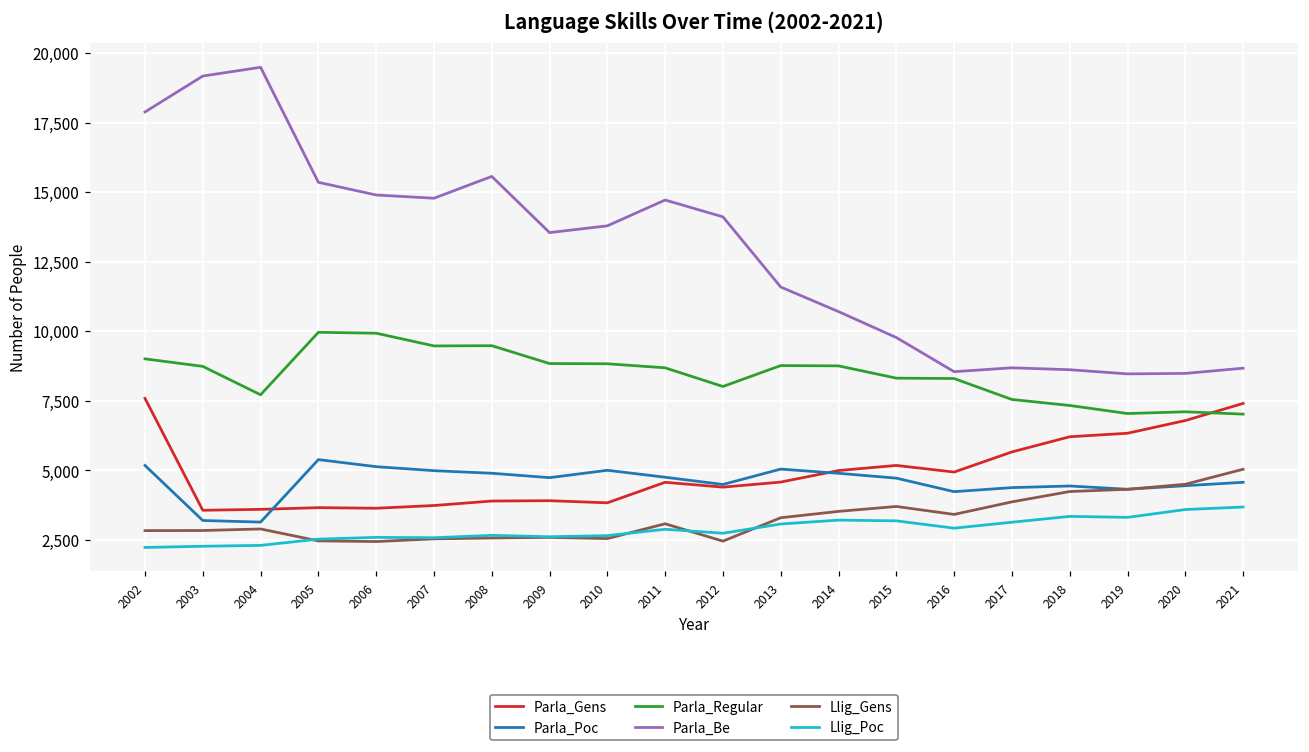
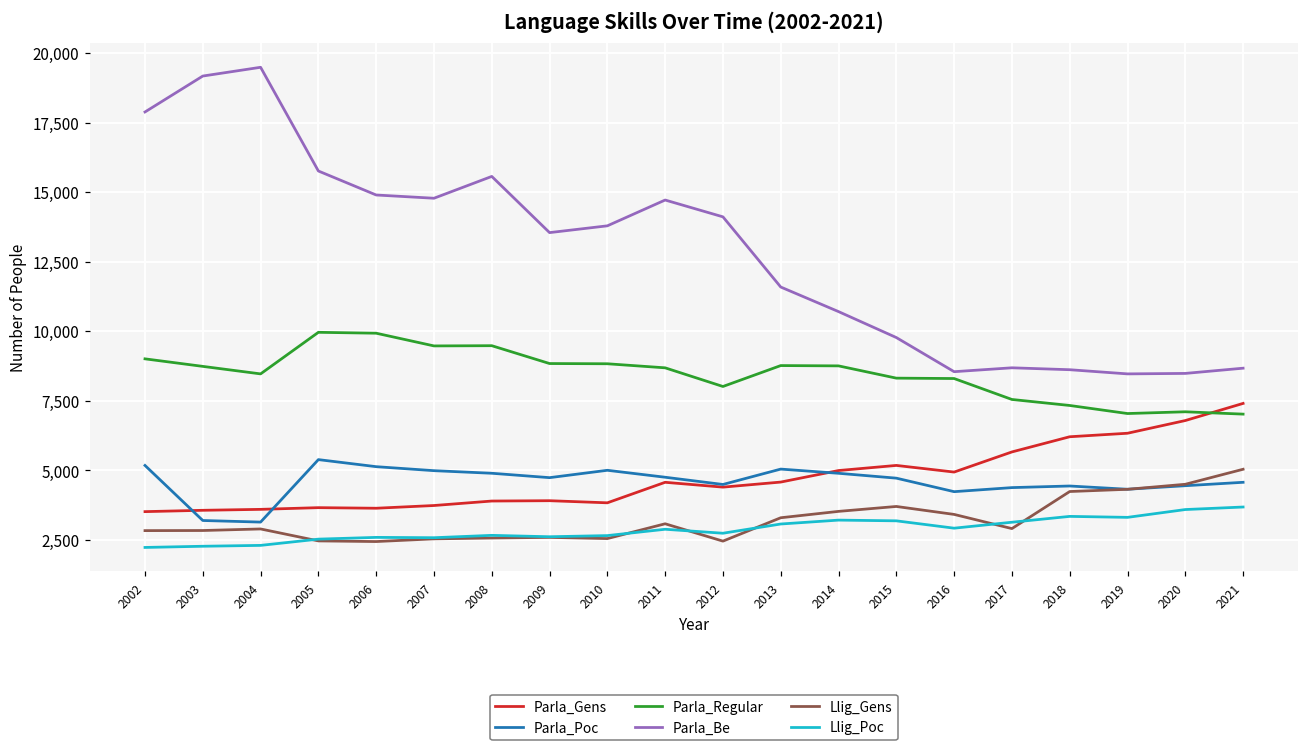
  {
    "Parla_Gens": {
-     "2002": "7,600",
+     "2002": "3,500",
      "2003": "3,600",
      "2004": "3,600",
      "2005": "3,700",
      "2006": "3,600",
      "2007": "3,700",
      "2008": "3,900",
      "2009": "3,900",
      "2010": "3,800",
      "2011": "4,600",
      "2013": "4,600",
      "2015": "5,200",
      "2016": "4,900",
      "2017": "5,700",
      "2018": "6,200",
      "2019": "6,300",
      "2020": "6,800",
      "2021": "7,400"
    },
    "Parla_Poc": {
      "2002": "5,200",
      "2003": "3,200",
      "2004": "3,100",
      "2005": "5,400",
      "2006": "5,100",
      "2007": "5,000",
      "2008": "4,900",
      "2009": "4,700",
      "2010": "5,000",
      "2011": "4,800",
      "2013": "5,000",
      "2015": "4,700",
      "2016": "4,200",
      "2017": "4,400",
      "2018": "4,400",
      "2021": "4,600"
    },
    "Parla_Regular": {
      "2002": "9,000",
      "2003": "8,700",
-     "2004": "7,700",
+     "2004": "8,500",
      "2005": "10,000",
      "2006": "9,900",
      "2007": "9,500",
      "2008": "9,500",
      "2009": "8,800",
      "2010": "8,800",
      "2011": "8,700",
      "2012": "8,000",
      "2013": "8,800",
      "2014": "8,800",
      "2015": "8,300",
      "2016": "8,300",
      "2017": "7,600",
      "2018": "7,300",
      "2019": "7,000",
      "2020": "7,100",
      "2021": "7,000"
    },
    "Parla_Be": {
      "2002": "17,900",
      "2003": "19,200",
      "2004": "19,500",
-     "2005": "15,400",
+     "2005": "15,800",
      "2006": "14,900",
      "2007": "14,800",
      "2008": "15,600",
      "2009": "13,600",
      "2010": "13,800",
      "2011": "14,700",
      "2012": "14,100",
      "2013": "11,600",
      "2014": "10,700",
      "2015": "9,800",
      "2016": "8,600",
      "2017": "8,700",
      "2018": "8,600",
      "2019": "8,500",
      "2020": "8,500",
      "2021": "8,700"
    },
    "Llig_Gens": {
      "2002": "2,800",
      "2003": "2,800",
      "2004": "2,900",
      "2006": "2,400",
      "2010": "2,500",
      "2011": "3,100",
      "2012": "2,500",
      "2013": "3,300",
      "2014": "3,500",
      "2015": "3,700",
      "2016": "3,400",
-     "2017": "3,900",
+     "2017": "2,900",
      "2018": "4,200",
      "2021": "5,000"
    },
    "Llig_Poc": {
      "2002": "2,200",
      "2003": "2,300",
      "2004": "2,300",
      "2006": "2,600",
      "2010": "2,700",
      "2011": "2,900",
      "2012": "2,700",
      "2013": "3,100",
      "2014": "3,200",
      "2015": "3,200",
      "2016": "2,900",
      "2017": "3,100",
      "2018": "3,300",
      "2019": "3,300",
      "2020": "3,600",
      "2021": "3,700"
    }
  }
